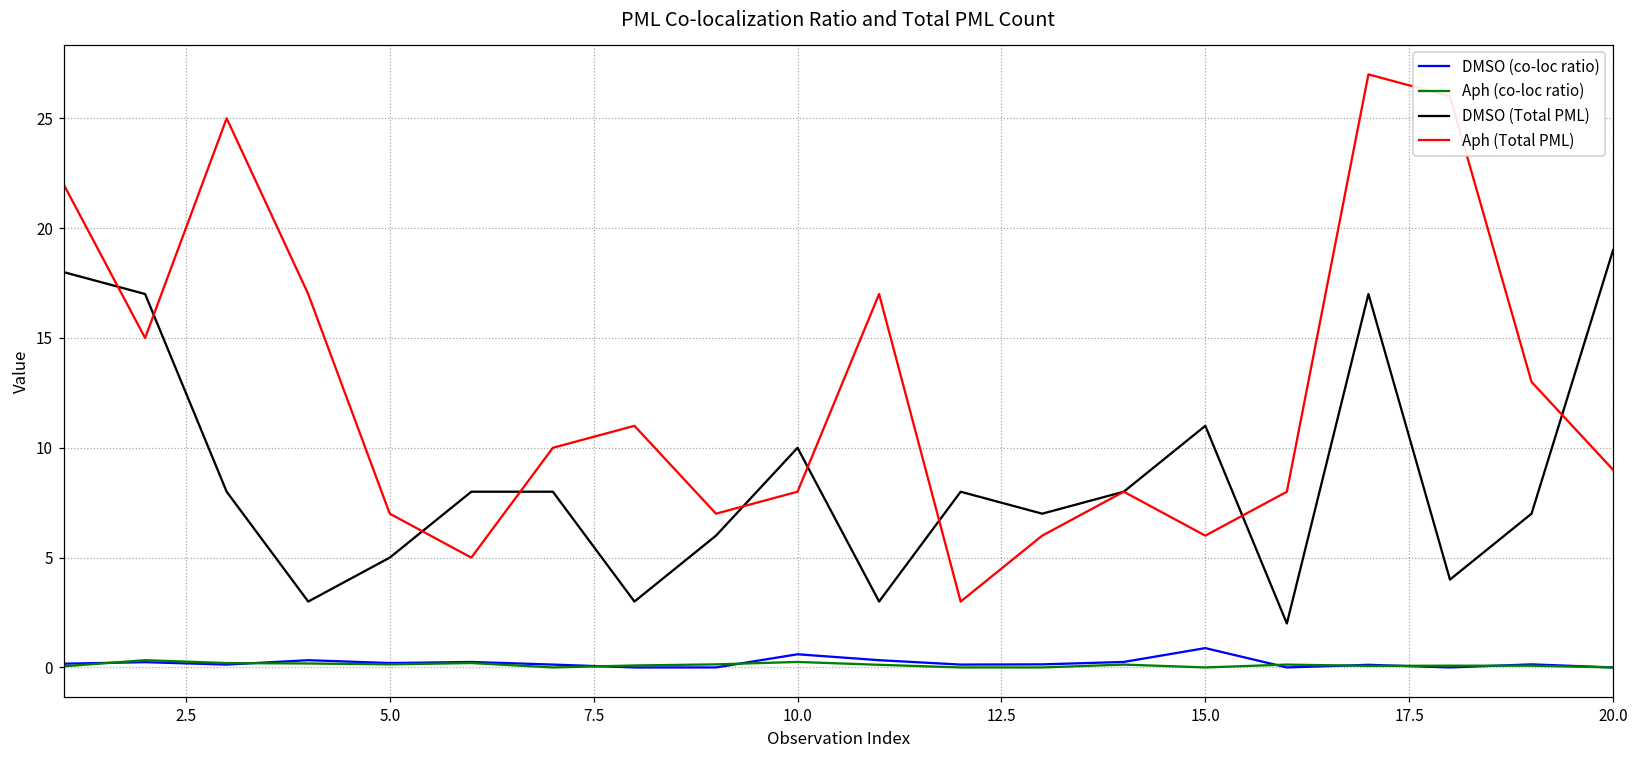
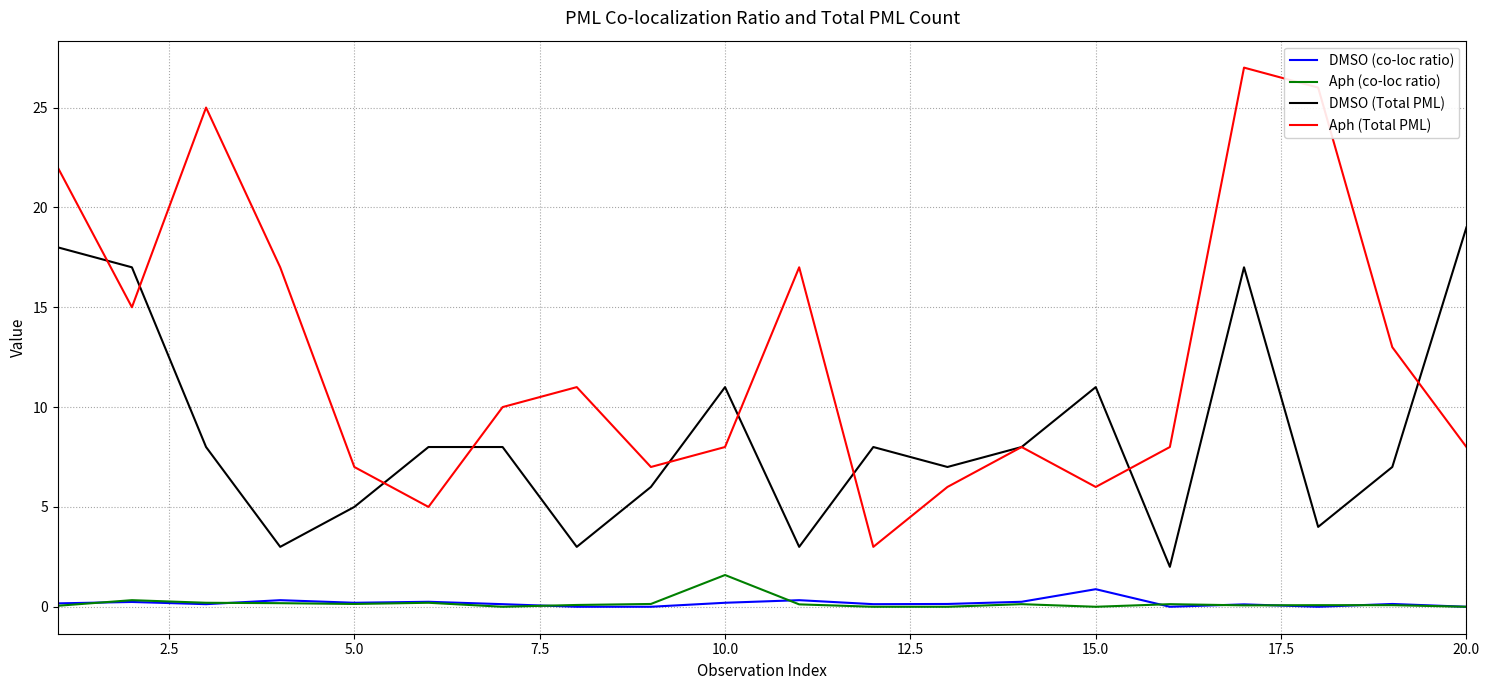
  {
    "DMSO (co-loc ratio)": {
-     "10.0": 0.6,
+     "10.0": 0.2,
      "15.0": 0.9
    },
    "Aph (co-loc ratio)": {
-     "10.0": 0.3,
+     "10.0": 1.6,
      "15.0": 0.0
    },
    "DMSO (Total PML)": {
      "5.0": 5,
-     "10.0": 10,
+     "10.0": 11,
      "15.0": 11,
      "20.0": 19
    },
    "Aph (Total PML)": {
      "5.0": 7,
      "10.0": 8,
      "15.0": 6,
-     "20.0": 9
+     "20.0": 8
    }
  }
